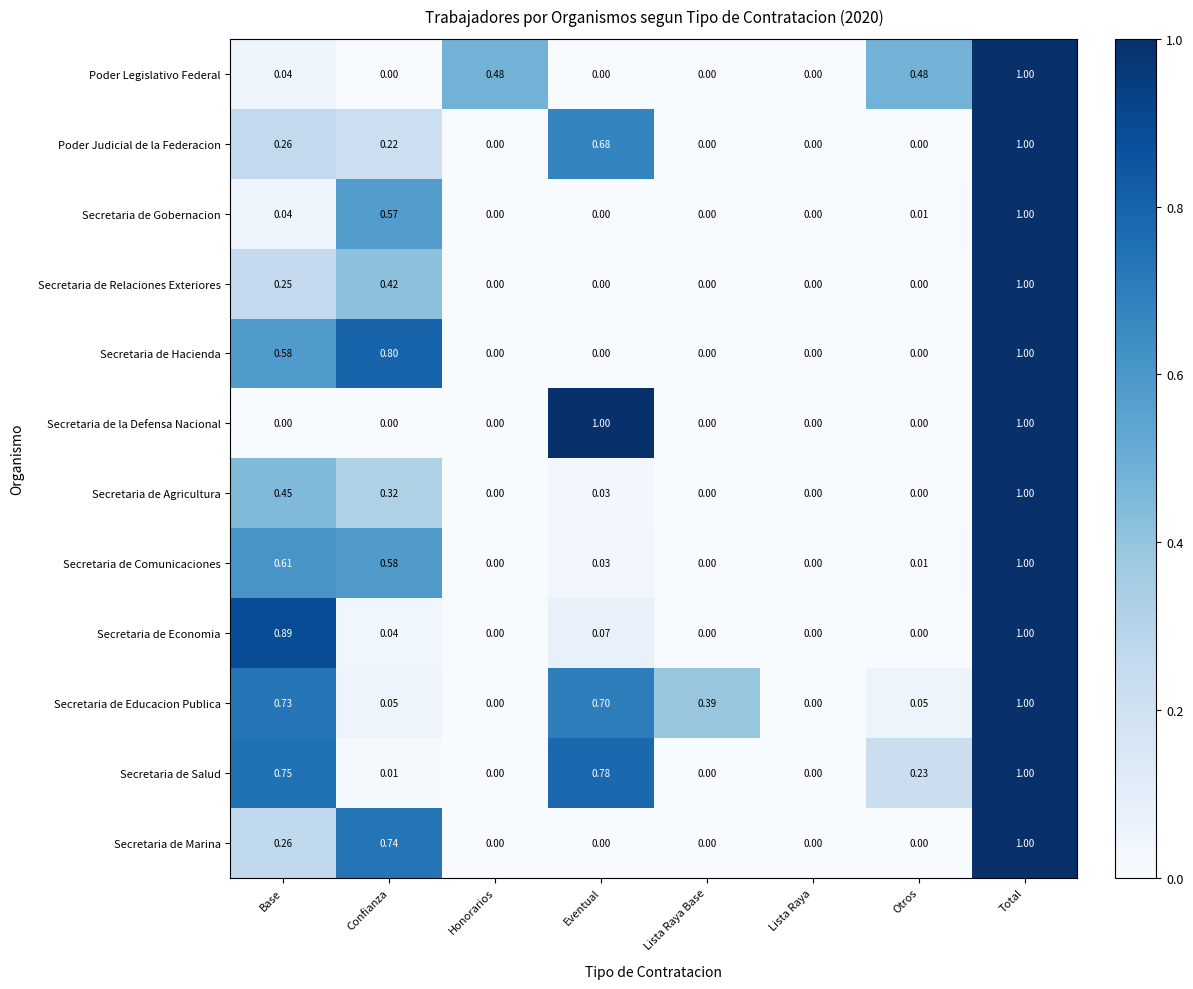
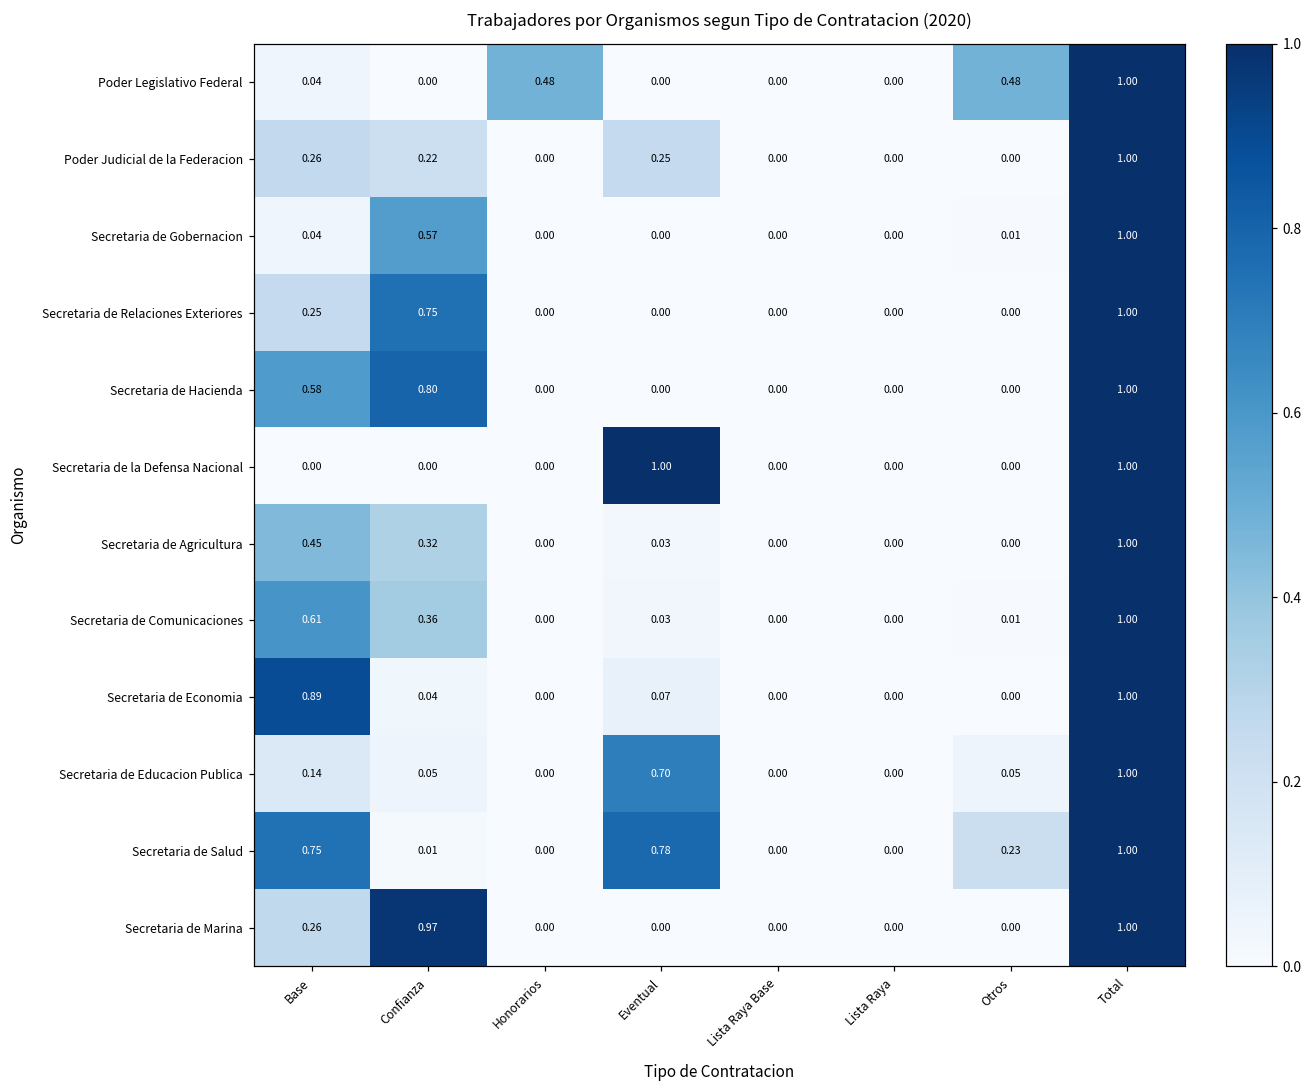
  {
    "Poder Legislativo Federal": {
      "Base": 0.04,
      "Confianza": 0.00,
      "Honorarios": 0.48,
      "Eventual": 0.00,
      "Lista Raya Base": 0.00,
      "Lista Raya": 0.00,
      "Otros": 0.48,
      "Total": 1.00
    },
    "Poder Judicial de la Federacion": {
      "Base": 0.26,
      "Confianza": 0.22,
      "Honorarios": 0.00,
-     "Eventual": 0.68,
+     "Eventual": 0.25,
      "Lista Raya Base": 0.00,
      "Lista Raya": 0.00,
      "Otros": 0.00,
      "Total": 1.00
    },
    "Secretaria de Gobernacion": {
      "Base": 0.04,
      "Confianza": 0.57,
      "Honorarios": 0.00,
      "Eventual": 0.00,
      "Lista Raya Base": 0.00,
      "Lista Raya": 0.00,
      "Otros": 0.01,
      "Total": 1.00
    },
    "Secretaria de Relaciones Exteriores": {
      "Base": 0.25,
-     "Confianza": 0.42,
+     "Confianza": 0.75,
      "Honorarios": 0.00,
      "Eventual": 0.00,
      "Lista Raya Base": 0.00,
      "Lista Raya": 0.00,
      "Otros": 0.00,
      "Total": 1.00
    },
    "Secretaria de Hacienda": {
      "Base": 0.58,
      "Confianza": 0.80,
      "Honorarios": 0.00,
      "Eventual": 0.00,
      "Lista Raya Base": 0.00,
      "Lista Raya": 0.00,
      "Otros": 0.00,
      "Total": 1.00
    },
    "Secretaria de la Defensa Nacional": {
      "Base": 0.00,
      "Confianza": 0.00,
      "Honorarios": 0.00,
      "Eventual": 1.00,
      "Lista Raya Base": 0.00,
      "Lista Raya": 0.00,
      "Otros": 0.00,
      "Total": 1.00
    },
    "Secretaria de Agricultura": {
      "Base": 0.45,
      "Confianza": 0.32,
      "Honorarios": 0.00,
      "Eventual": 0.03,
      "Lista Raya Base": 0.00,
      "Lista Raya": 0.00,
      "Otros": 0.00,
      "Total": 1.00
    },
    "Secretaria de Comunicaciones": {
      "Base": 0.61,
-     "Confianza": 0.58,
+     "Confianza": 0.36,
      "Honorarios": 0.00,
      "Eventual": 0.03,
      "Lista Raya Base": 0.00,
      "Lista Raya": 0.00,
      "Otros": 0.01,
      "Total": 1.00
    },
    "Secretaria de Economia": {
      "Base": 0.89,
      "Confianza": 0.04,
      "Honorarios": 0.00,
      "Eventual": 0.07,
      "Lista Raya Base": 0.00,
      "Lista Raya": 0.00,
      "Otros": 0.00,
      "Total": 1.00
    },
    "Secretaria de Educacion Publica": {
-     "Base": 0.73,
+     "Base": 0.14,
      "Confianza": 0.05,
      "Honorarios": 0.00,
      "Eventual": 0.70,
-     "Lista Raya Base": 0.39,
+     "Lista Raya Base": 0.00,
      "Lista Raya": 0.00,
      "Otros": 0.05,
      "Total": 1.00
    },
    "Secretaria de Salud": {
      "Base": 0.75,
      "Confianza": 0.01,
      "Honorarios": 0.00,
      "Eventual": 0.78,
      "Lista Raya Base": 0.00,
      "Lista Raya": 0.00,
      "Otros": 0.23,
      "Total": 1.00
    },
    "Secretaria de Marina": {
      "Base": 0.26,
-     "Confianza": 0.74,
+     "Confianza": 0.97,
      "Honorarios": 0.00,
      "Eventual": 0.00,
      "Lista Raya Base": 0.00,
      "Lista Raya": 0.00,
      "Otros": 0.00,
      "Total": 1.00
    }
  }
